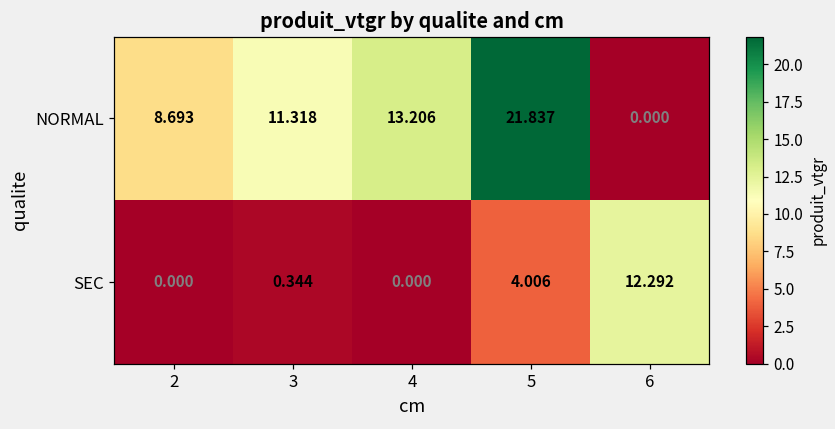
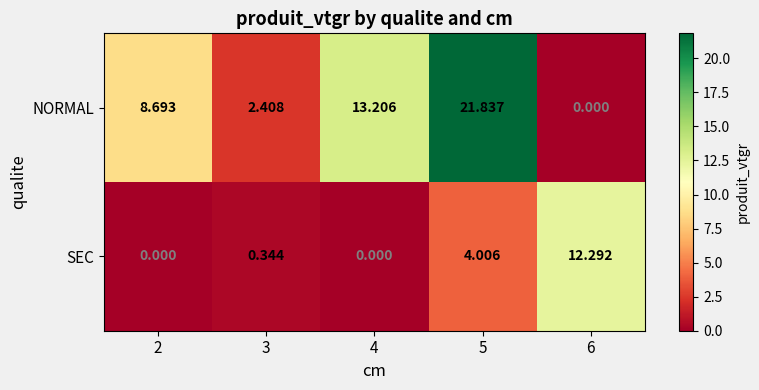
  {
    "NORMAL": {
      "2": 8.693,
-     "3": 11.318,
+     "3": 2.408,
      "4": 13.206,
      "5": 21.837,
      "6": 0.000
    },
    "SEC": {
      "2": 0.000,
      "3": 0.344,
      "4": 0.000,
      "5": 4.006,
      "6": 12.292
    }
  }
